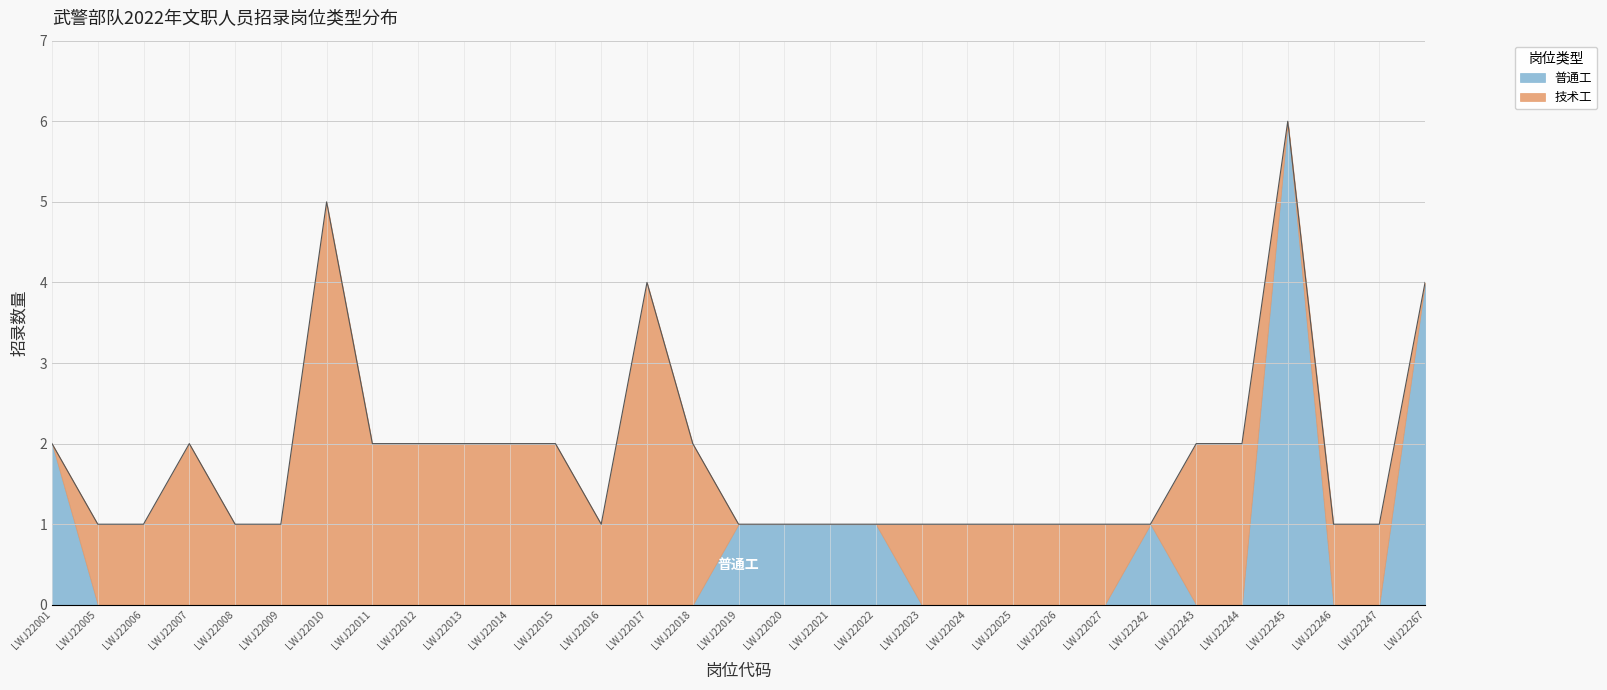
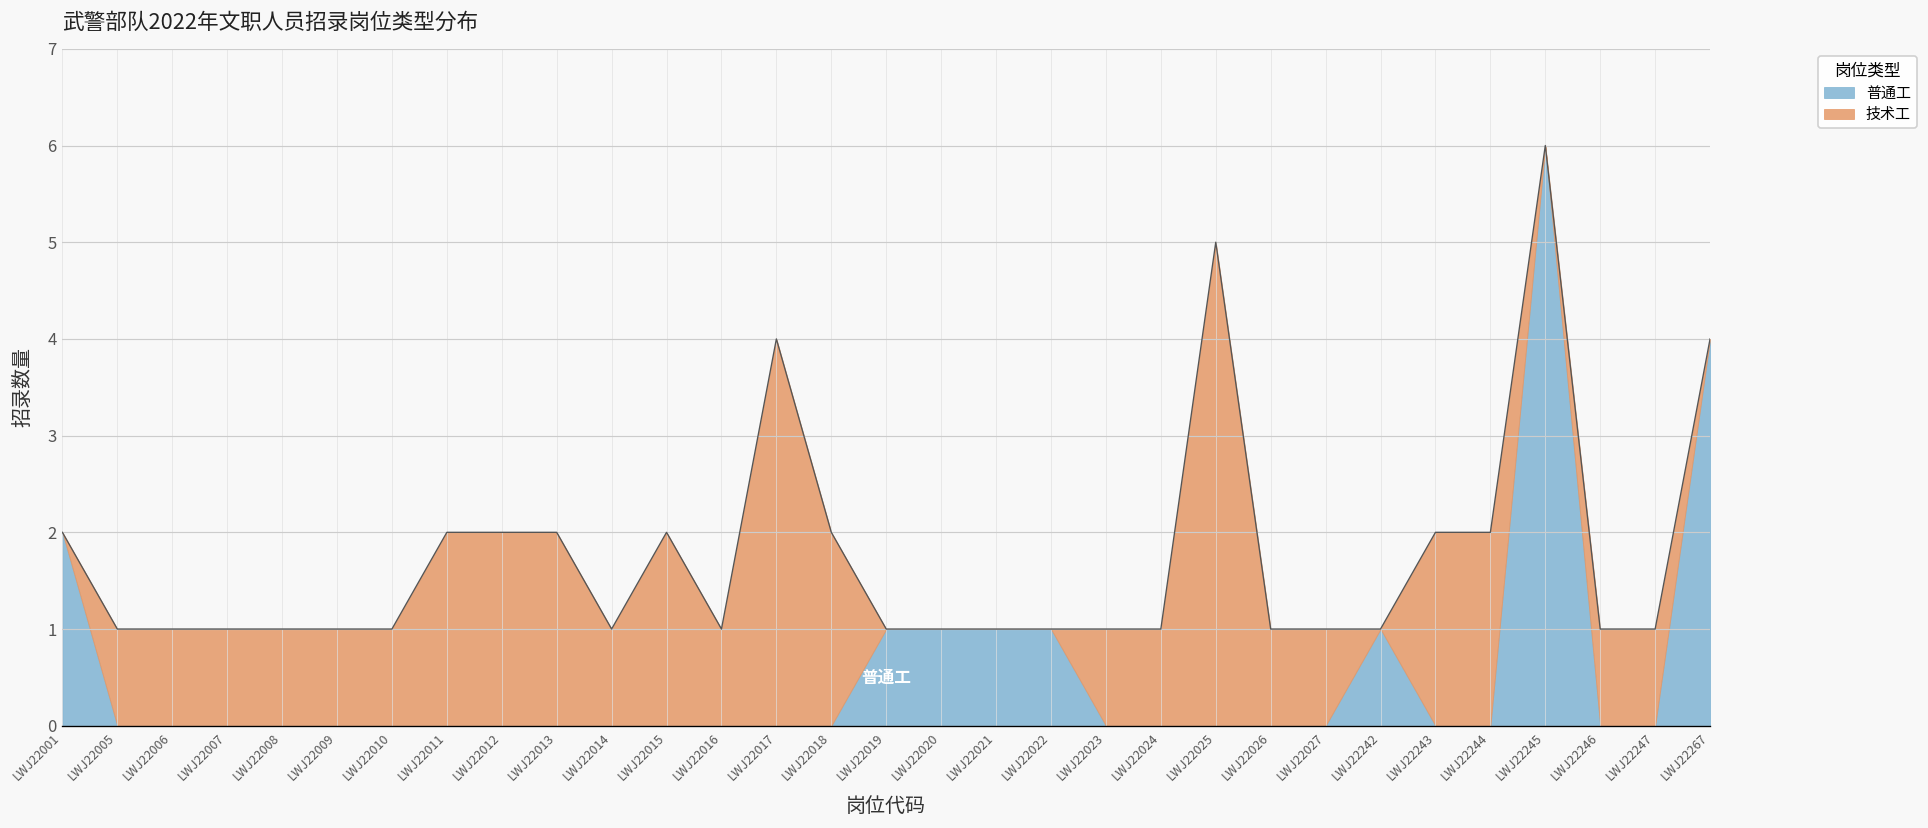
  {
    "技术工": {
      "LWJ22005": 1,
      "LWJ22006": 1,
-     "LWJ22007": 2,
+     "LWJ22007": 1,
      "LWJ22008": 1,
      "LWJ22009": 1,
-     "LWJ22010": 5,
+     "LWJ22010": 1,
      "LWJ22011": 2,
      "LWJ22012": 2,
      "LWJ22013": 2,
-     "LWJ22014": 2,
+     "LWJ22014": 1,
      "LWJ22015": 2,
      "LWJ22016": 1,
      "LWJ22017": 4,
      "LWJ22018": 2,
      "LWJ22023": 1,
      "LWJ22024": 1,
-     "LWJ22025": 1,
+     "LWJ22025": 5,
      "LWJ22026": 1,
      "LWJ22027": 1,
      "LWJ22243": 2,
      "LWJ22244": 2,
      "LWJ22246": 1,
      "LWJ22247": 1
    },
    "普通工": {
      "LWJ22005": 0,
      "LWJ22006": 0,
      "LWJ22007": 0,
      "LWJ22008": 0,
      "LWJ22009": 0,
      "LWJ22010": 0,
      "LWJ22011": 0,
      "LWJ22012": 0,
      "LWJ22013": 0,
      "LWJ22014": 0,
      "LWJ22015": 0,
      "LWJ22016": 0,
      "LWJ22017": 0,
      "LWJ22018": 0,
      "LWJ22023": 0,
      "LWJ22024": 0,
      "LWJ22025": 0,
      "LWJ22026": 0,
      "LWJ22027": 0,
      "LWJ22243": 0,
      "LWJ22244": 0,
      "LWJ22246": 0,
      "LWJ22247": 0
    }
  }
